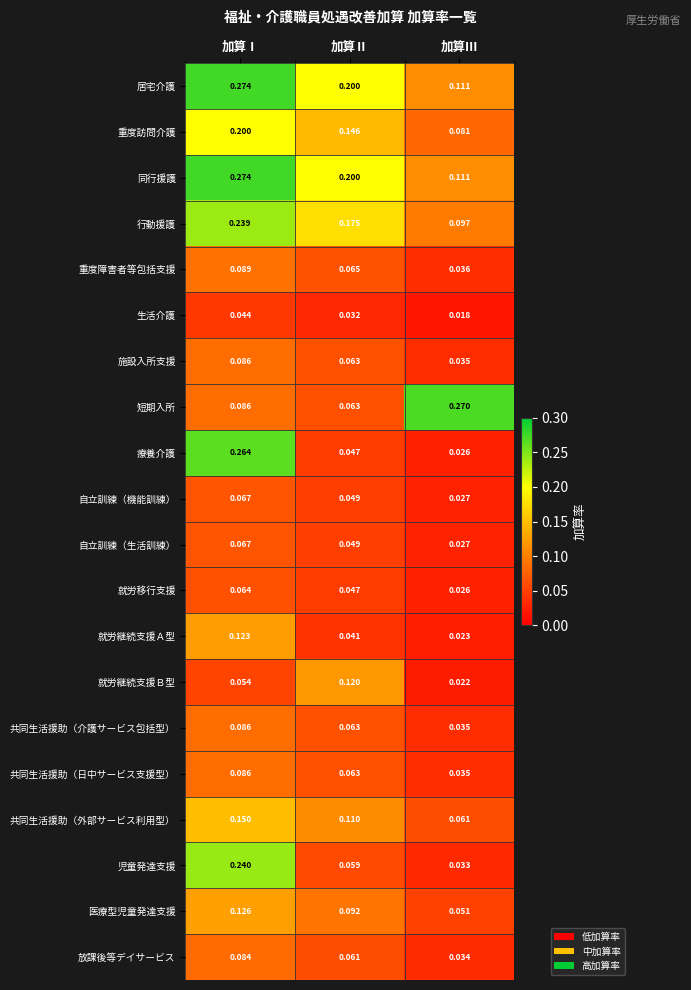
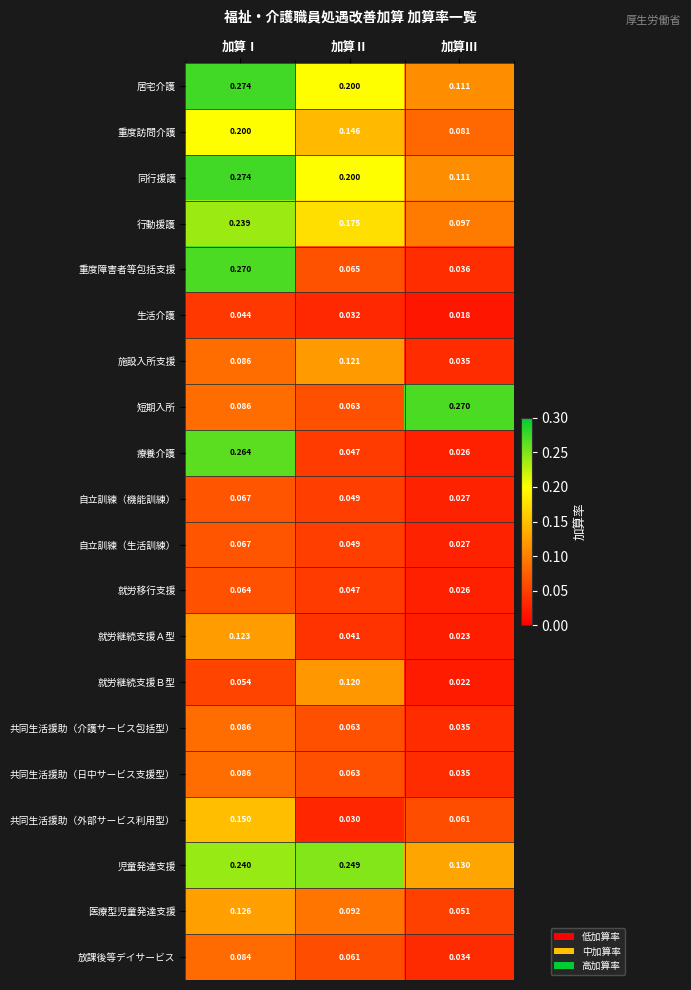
  {
    "居宅介護": {
      "加算Ⅰ": 0.274,
      "加算Ⅱ": 0.200,
      "加算Ⅲ": 0.111
    },
    "重度訪問介護": {
      "加算Ⅰ": 0.200,
      "加算Ⅱ": 0.146,
      "加算Ⅲ": 0.081
    },
    "同行援護": {
      "加算Ⅰ": 0.274,
      "加算Ⅱ": 0.200,
      "加算Ⅲ": 0.111
    },
    "行動援護": {
      "加算Ⅰ": 0.239,
      "加算Ⅱ": 0.175,
      "加算Ⅲ": 0.097
    },
    "重度障害者等包括支援": {
-     "加算Ⅰ": 0.089,
+     "加算Ⅰ": 0.270,
      "加算Ⅱ": 0.065,
      "加算Ⅲ": 0.036
    },
    "生活介護": {
      "加算Ⅰ": 0.044,
      "加算Ⅱ": 0.032,
      "加算Ⅲ": 0.018
    },
    "施設入所支援": {
      "加算Ⅰ": 0.086,
-     "加算Ⅱ": 0.063,
+     "加算Ⅱ": 0.121,
      "加算Ⅲ": 0.035
    },
    "短期入所": {
      "加算Ⅰ": 0.086,
      "加算Ⅱ": 0.063,
      "加算Ⅲ": 0.270
    },
    "療養介護": {
      "加算Ⅰ": 0.264,
      "加算Ⅱ": 0.047,
      "加算Ⅲ": 0.026
    },
    "自立訓練（機能訓練）": {
      "加算Ⅰ": 0.067,
      "加算Ⅱ": 0.049,
      "加算Ⅲ": 0.027
    },
    "自立訓練（生活訓練）": {
      "加算Ⅰ": 0.067,
      "加算Ⅱ": 0.049,
      "加算Ⅲ": 0.027
    },
    "就労移行支援": {
      "加算Ⅰ": 0.064,
      "加算Ⅱ": 0.047,
      "加算Ⅲ": 0.026
    },
    "就労継続支援Ａ型": {
      "加算Ⅰ": 0.123,
      "加算Ⅱ": 0.041,
      "加算Ⅲ": 0.023
    },
    "就労継続支援Ｂ型": {
      "加算Ⅰ": 0.054,
      "加算Ⅱ": 0.120,
      "加算Ⅲ": 0.022
    },
    "共同生活援助（介護サービス包括型）": {
      "加算Ⅰ": 0.086,
      "加算Ⅱ": 0.063,
      "加算Ⅲ": 0.035
    },
    "共同生活援助（日中サービス支援型）": {
      "加算Ⅰ": 0.086,
      "加算Ⅱ": 0.063,
      "加算Ⅲ": 0.035
    },
    "共同生活援助（外部サービス利用型）": {
      "加算Ⅰ": 0.150,
-     "加算Ⅱ": 0.110,
+     "加算Ⅱ": 0.030,
      "加算Ⅲ": 0.061
    },
    "児童発達支援": {
      "加算Ⅰ": 0.240,
-     "加算Ⅱ": 0.059,
-     "加算Ⅲ": 0.033
+     "加算Ⅱ": 0.249,
+     "加算Ⅲ": 0.130
    },
    "医療型児童発達支援": {
      "加算Ⅰ": 0.126,
      "加算Ⅱ": 0.092,
      "加算Ⅲ": 0.051
    },
    "放課後等デイサービス": {
      "加算Ⅰ": 0.084,
      "加算Ⅱ": 0.061,
      "加算Ⅲ": 0.034
    }
  }
